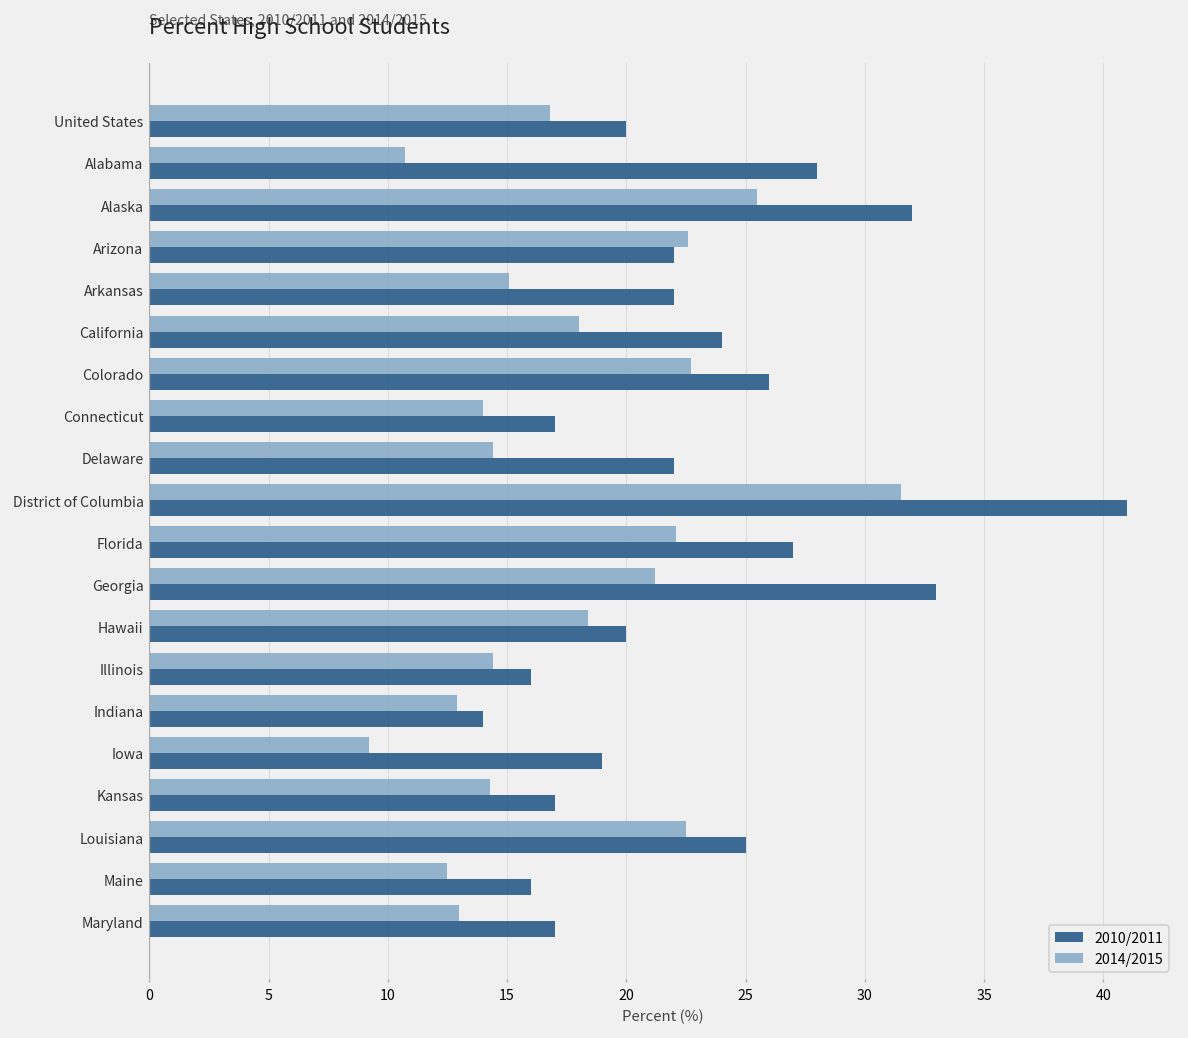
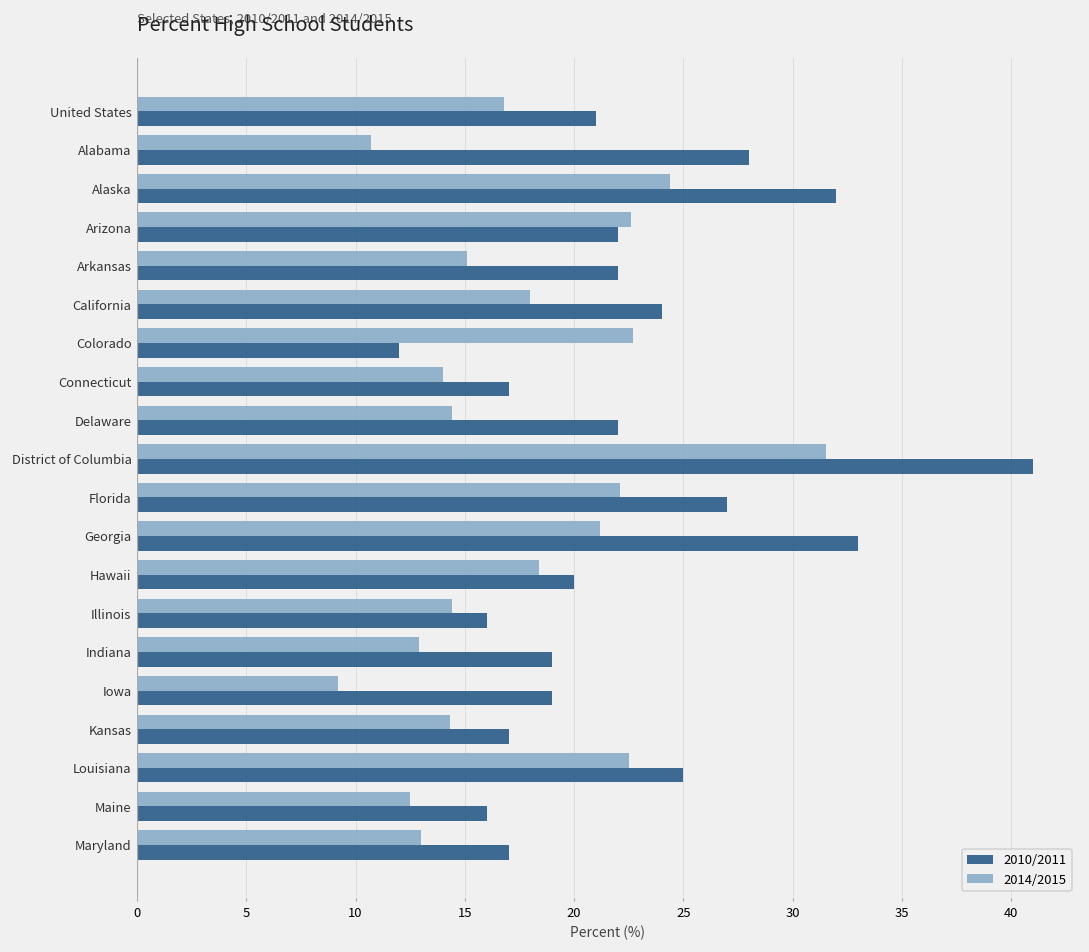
  {
    "2010/2011": {
-     "United States": 20,
+     "United States": 21,
      "Alabama": 28,
      "Alaska": 32,
      "Arizona": 22,
      "Arkansas": 22,
      "California": 24,
-     "Colorado": 26,
+     "Colorado": 12,
      "Connecticut": 17,
      "Delaware": 22,
      "District of Columbia": 41,
      "Florida": 27,
      "Georgia": 33,
      "Hawaii": 20,
      "Illinois": 16,
-     "Indiana": 14,
+     "Indiana": 19,
      "Iowa": 19,
      "Kansas": 17,
      "Louisiana": 25,
      "Maine": 16,
      "Maryland": 17
    },
    "2014/2015": {
      "United States": 16.8,
      "Alabama": 10.7,
-     "Alaska": 25.5,
+     "Alaska": 24.4,
      "Arizona": 22.6,
      "Arkansas": 15.1,
      "California": 18.0,
      "Colorado": 22.7,
      "Connecticut": 14.0,
      "Delaware": 14.4,
      "District of Columbia": 31.5,
      "Florida": 22.1,
      "Georgia": 21.2,
      "Hawaii": 18.4,
      "Illinois": 14.4,
      "Indiana": 12.9,
      "Iowa": 9.2,
      "Kansas": 14.3,
      "Louisiana": 22.5,
      "Maine": 12.5,
      "Maryland": 13.0
    }
  }
